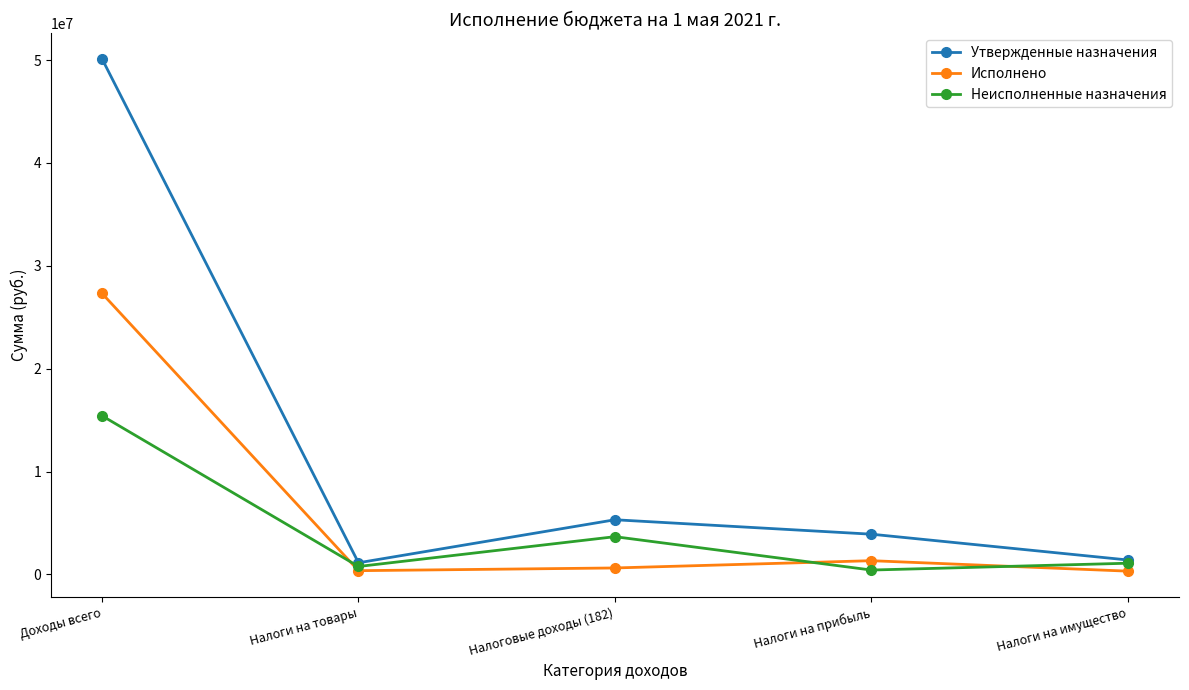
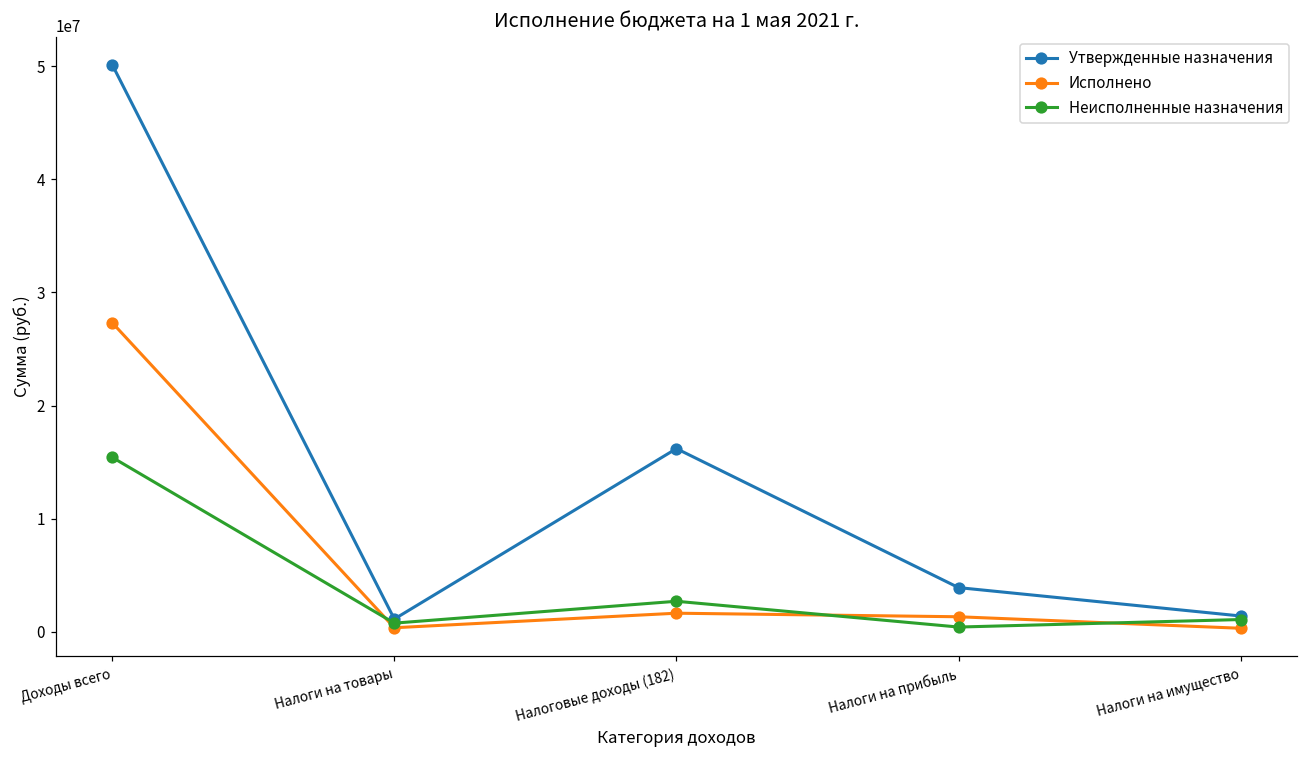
  {
    "Утвержденные назначения": {
      "Доходы всего": 50100000,
      "Налоги на товары": 1100000,
-     "Налоговые доходы (182)": 5300000,
+     "Налоговые доходы (182)": 16200000,
      "Налоги на прибыль": 3900000,
      "Налоги на имущество": 1400000
    },
    "Исполнено": {
      "Доходы всего": 27300000,
      "Налоги на товары": 400000,
-     "Налоговые доходы (182)": 600000,
+     "Налоговые доходы (182)": 1600000,
      "Налоги на прибыль": 1300000,
      "Налоги на имущество": 300000
    },
    "Неисполненные назначения": {
      "Доходы всего": 15400000,
      "Налоги на товары": 800000,
-     "Налоговые доходы (182)": 3700000,
+     "Налоговые доходы (182)": 2700000,
      "Налоги на прибыль": 400000,
      "Налоги на имущество": 1100000
    }
  }
